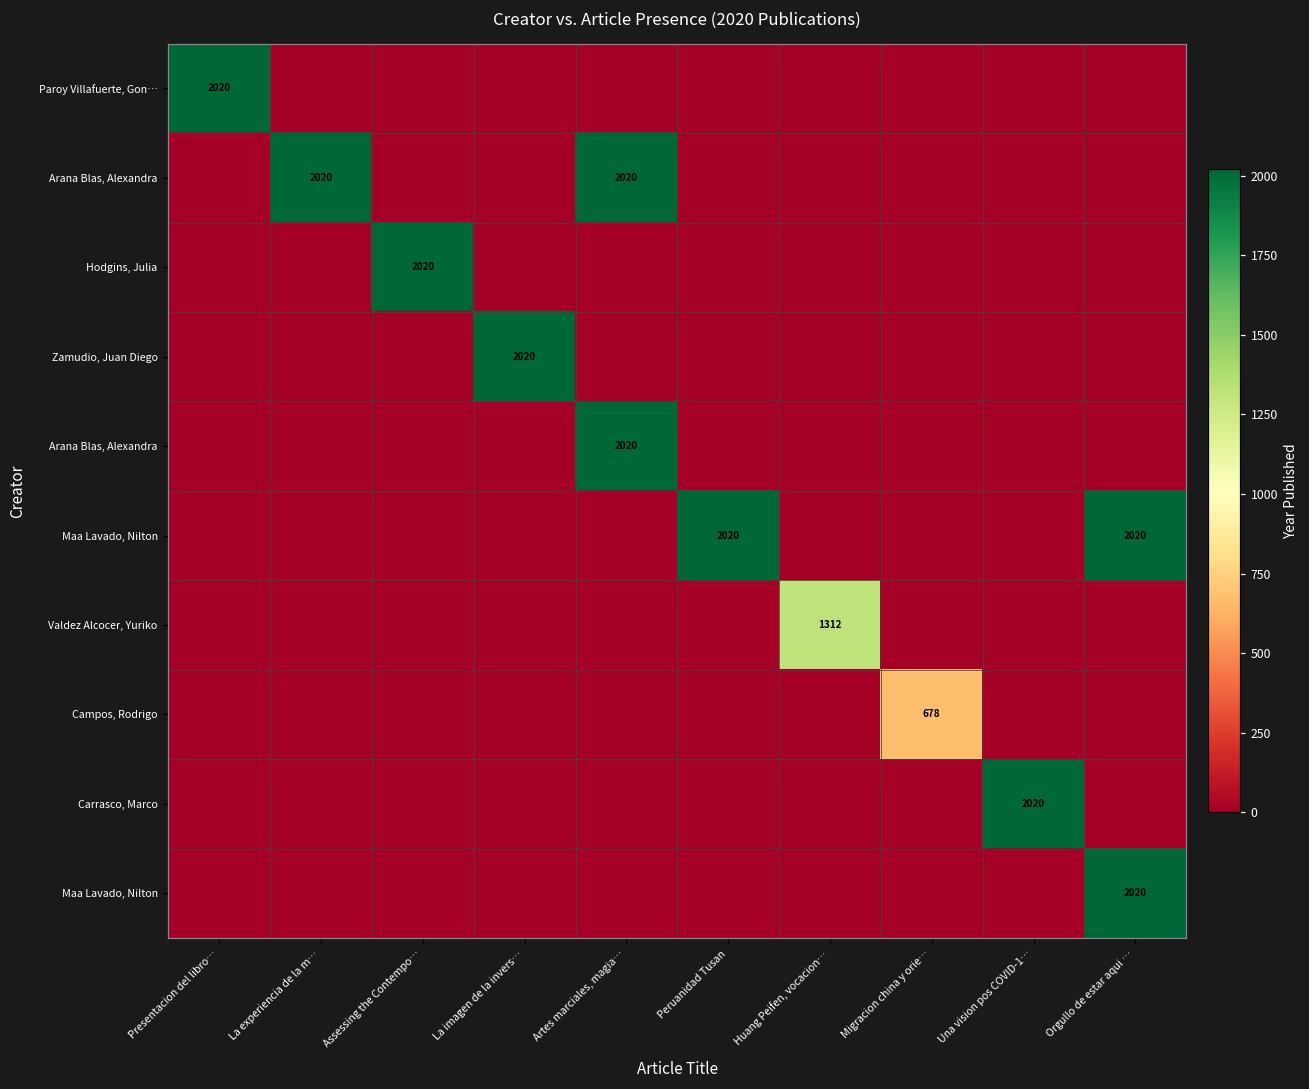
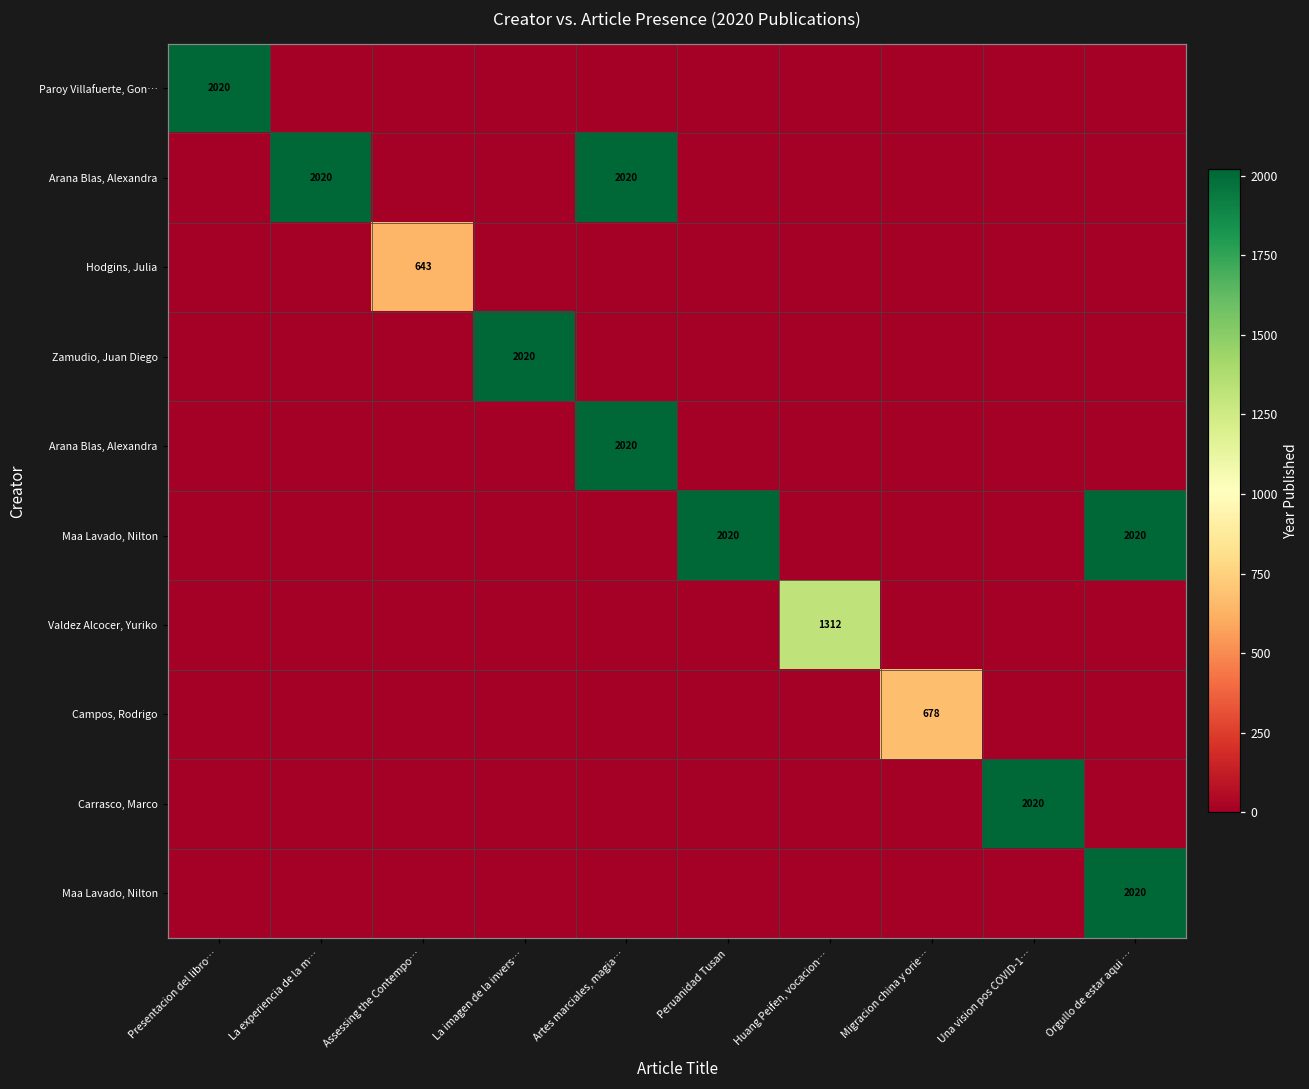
  {
    "Paroy Villafuerte, Gon…": {
      "Presentacion del libro…": 2020
    },
    "Hodgins, Julia": {
-     "Assessing the Contempo…": 2020
+     "Assessing the Contempo…": 643
    },
    "Zamudio, Juan Diego": {
      "La imagen de la invers…": 2020
    },
    "Valdez Alcocer, Yuriko": {
      "Huang Peifen, vocacion…": 1312
    },
    "Campos, Rodrigo": {
      "Migracion china y orie…": 678
    },
    "Carrasco, Marco": {
      "Una vision pos COVID-1…": 2020
    }
  }
